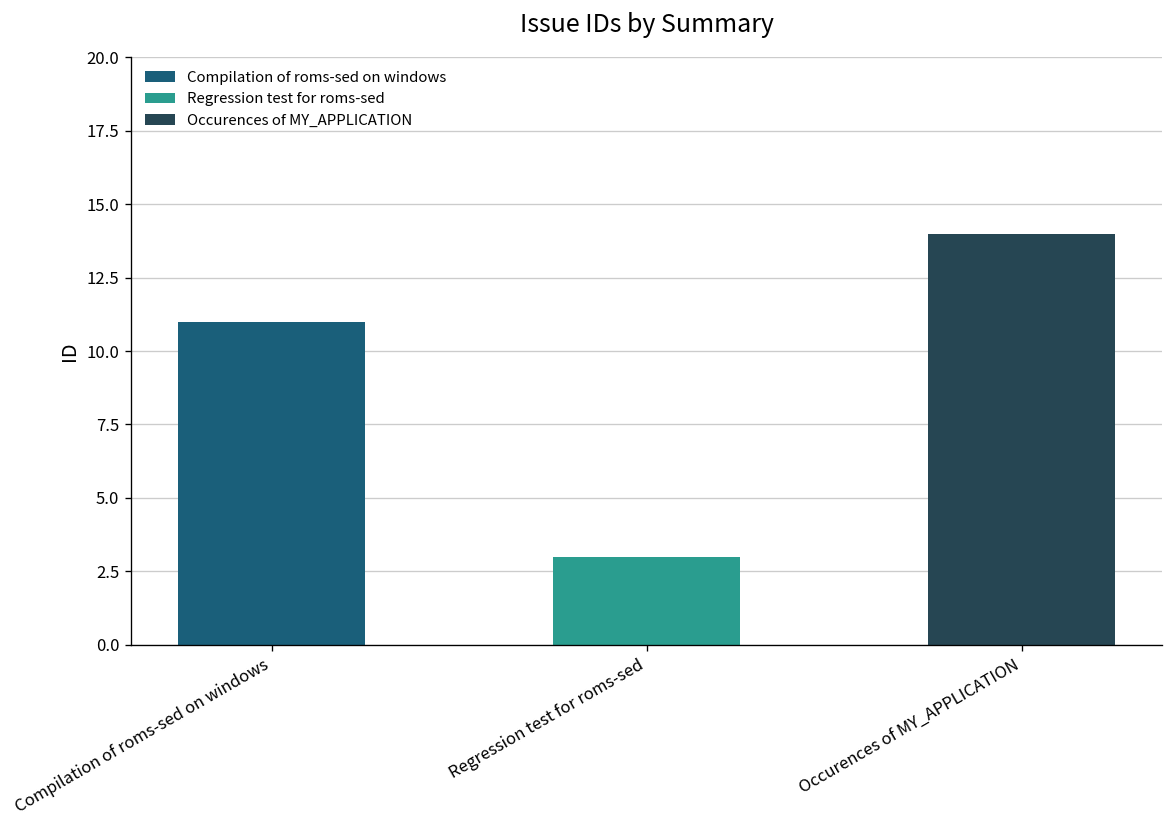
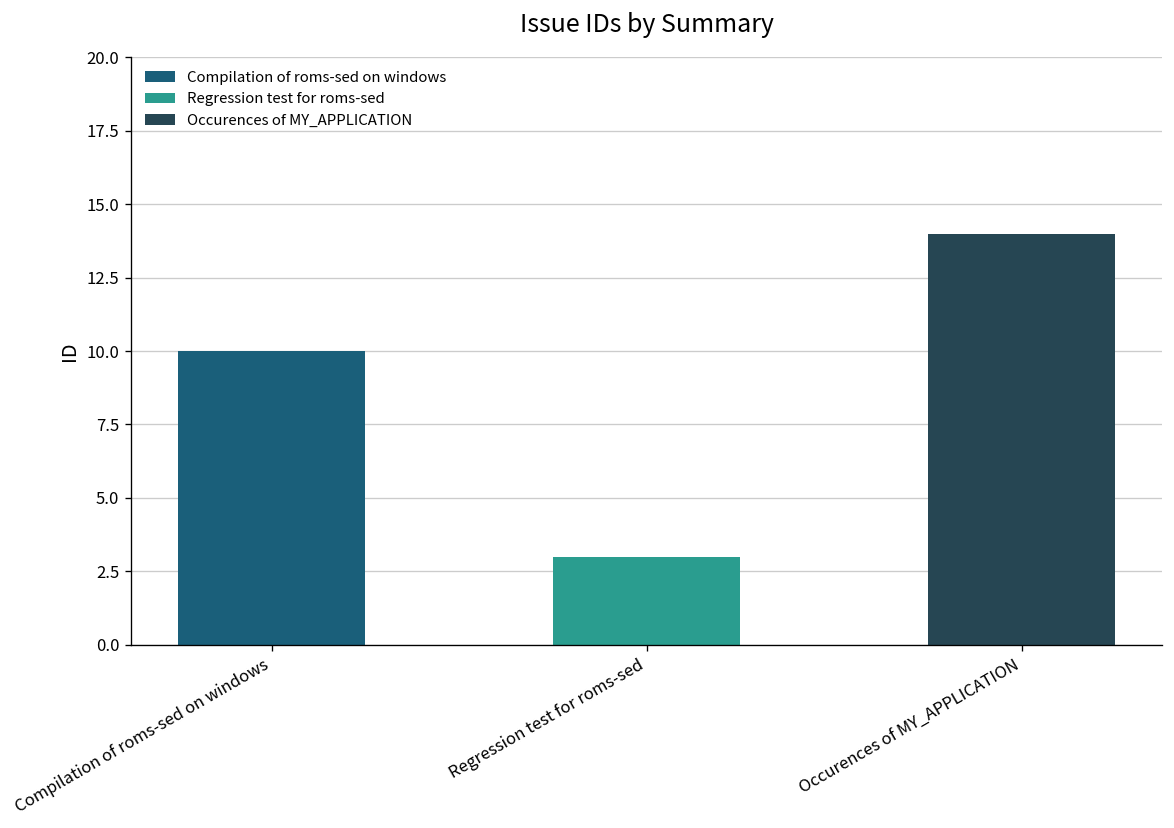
  {
-   "Compilation of roms-sed on windows": 11,
+   "Compilation of roms-sed on windows": 10,
    "Regression test for roms-sed": 3,
    "Occurences of MY_APPLICATION": 14
  }
